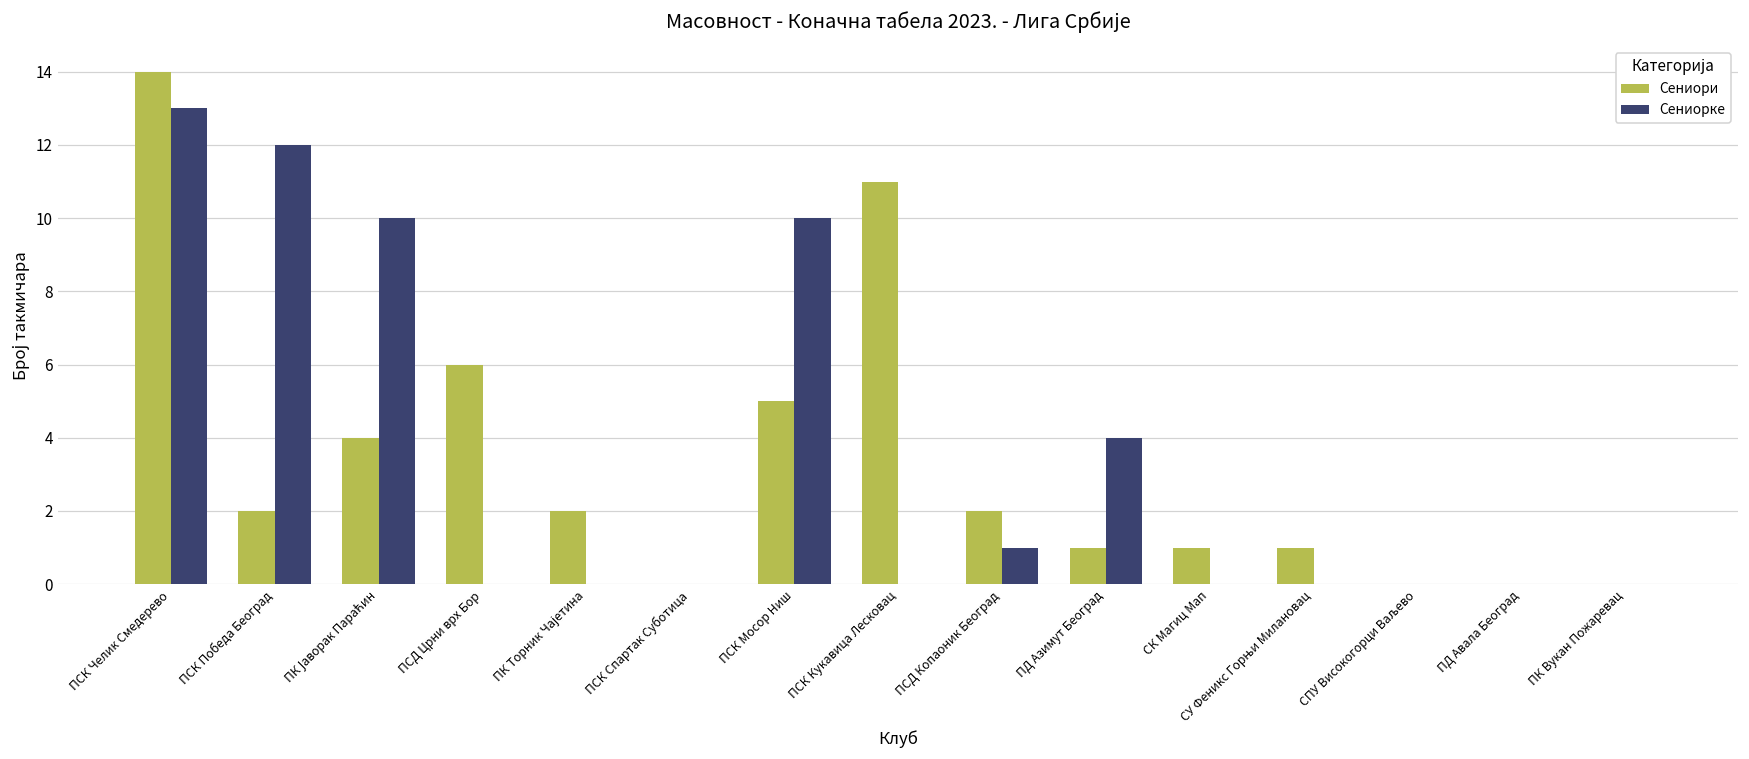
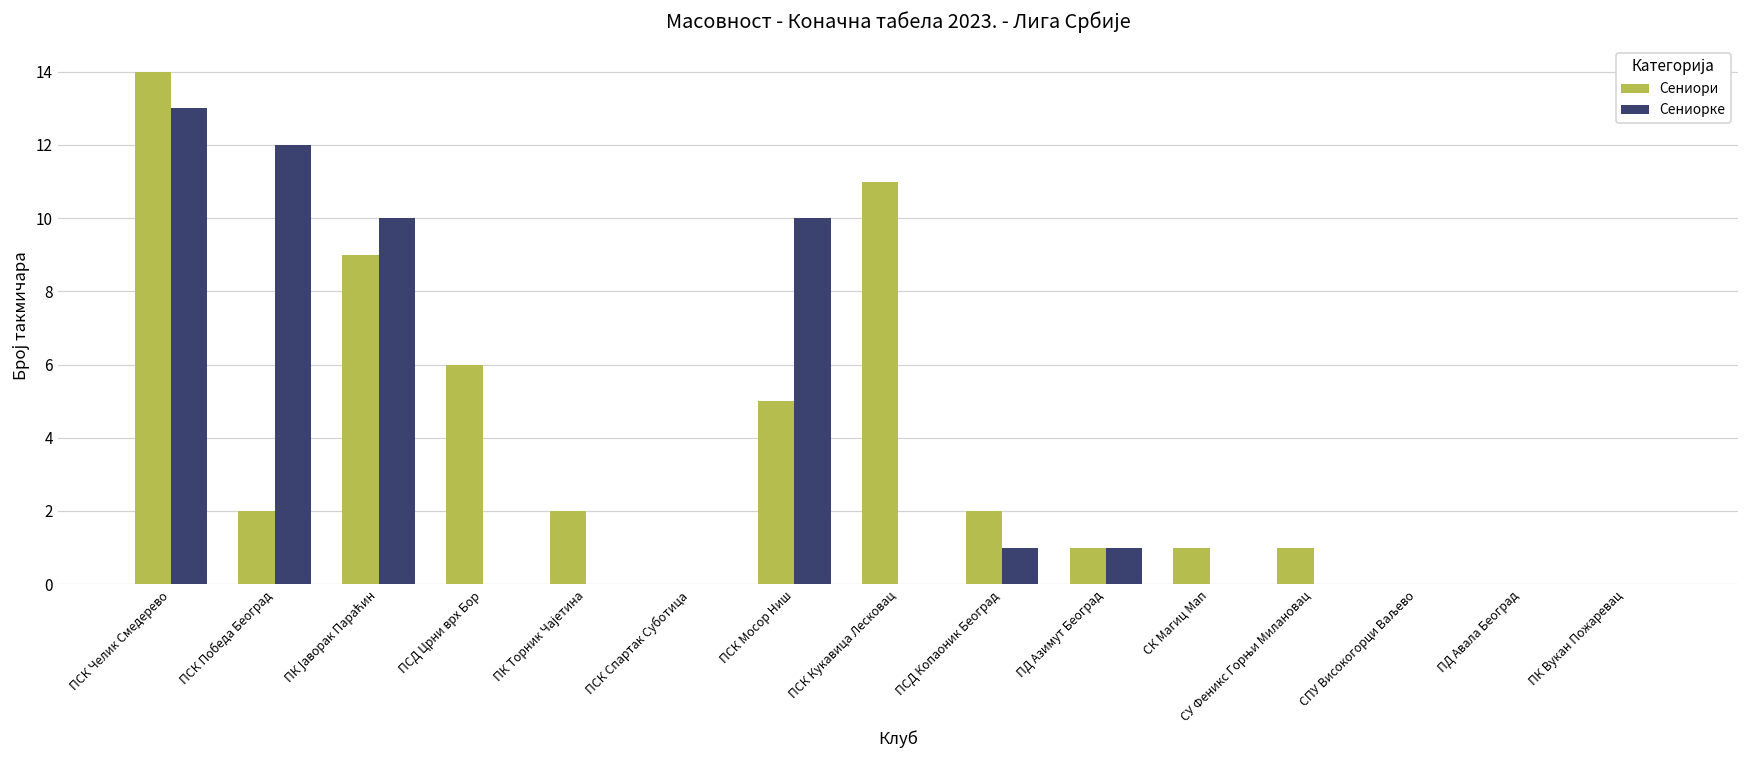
  {
    "Сениори": {
      "ПСК Челик Смедерево": 14,
      "ПСК Победа Београд": 2,
-     "ПК Јаворак Параћин": 4,
+     "ПК Јаворак Параћин": 9,
      "ПСД Црни врх Бор": 6,
      "ПК Торник Чајетина": 2,
      "ПСК Спартак Суботица": 0,
      "ПСК Мосор Ниш": 5,
      "ПСК Кукавица Лесковац": 11,
      "ПСД Копаоник Београд": 2,
      "ПД Азимут Београд": 1,
      "СК Магиц Мап": 1,
      "СУ Феникс Горњи Милановац": 1,
      "СПУ Високогорци Ваљево": 0,
      "ПД Авала Београд": 0,
      "ПК Вукан Пожаревац": 0
    },
    "Сениорке": {
      "ПСК Челик Смедерево": 13,
      "ПСК Победа Београд": 12,
      "ПК Јаворак Параћин": 10,
      "ПСД Црни врх Бор": 0,
      "ПК Торник Чајетина": 0,
      "ПСК Спартак Суботица": 0,
      "ПСК Мосор Ниш": 10,
      "ПСК Кукавица Лесковац": 0,
      "ПСД Копаоник Београд": 1,
-     "ПД Азимут Београд": 4,
+     "ПД Азимут Београд": 1,
      "СК Магиц Мап": 0,
      "СУ Феникс Горњи Милановац": 0,
      "СПУ Високогорци Ваљево": 0,
      "ПД Авала Београд": 0,
      "ПК Вукан Пожаревац": 0
    }
  }
